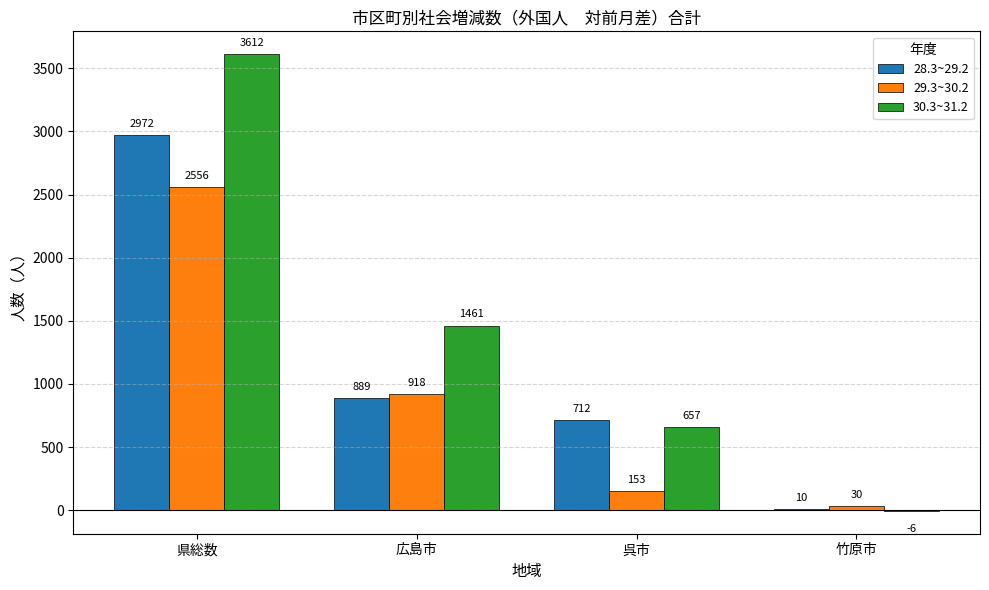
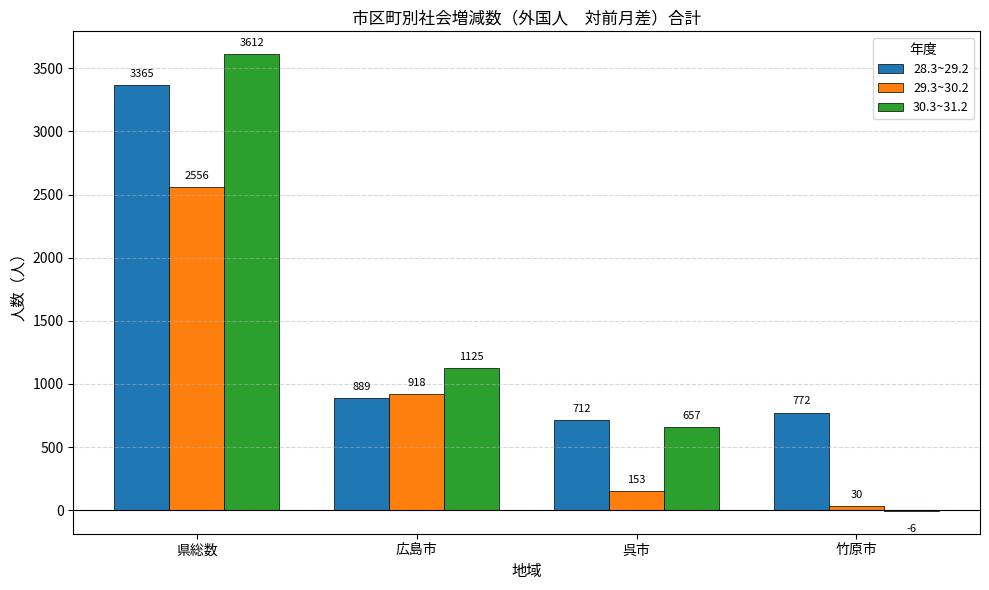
  {
    "28.3~29.2": {
-     "県総数": 2972,
+     "県総数": 3365,
      "広島市": 889,
      "呉市": 712,
-     "竹原市": 10
+     "竹原市": 772
    },
    "29.3~30.2": {
      "県総数": 2556,
      "広島市": 918,
      "呉市": 153,
      "竹原市": 30
    },
    "30.3~31.2": {
      "県総数": 3612,
-     "広島市": 1461,
+     "広島市": 1125,
      "呉市": 657,
      "竹原市": -6
    }
  }
